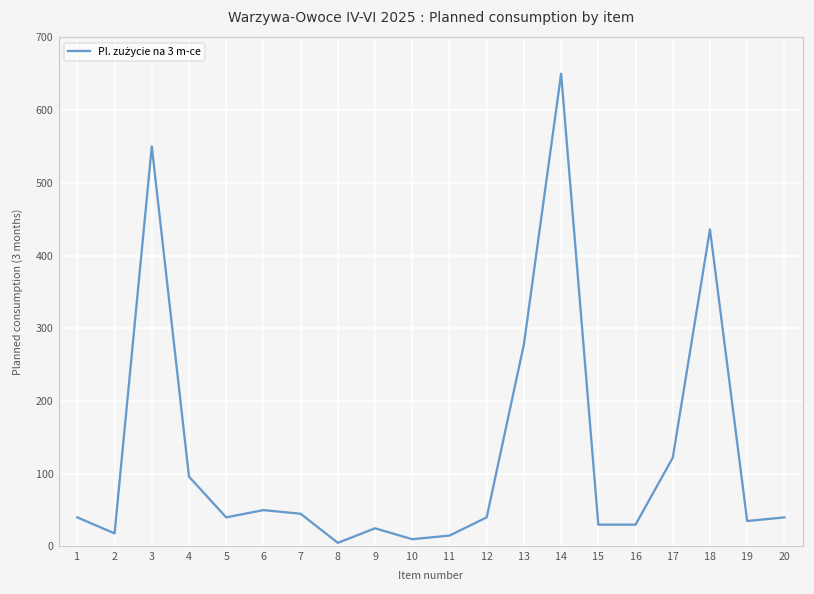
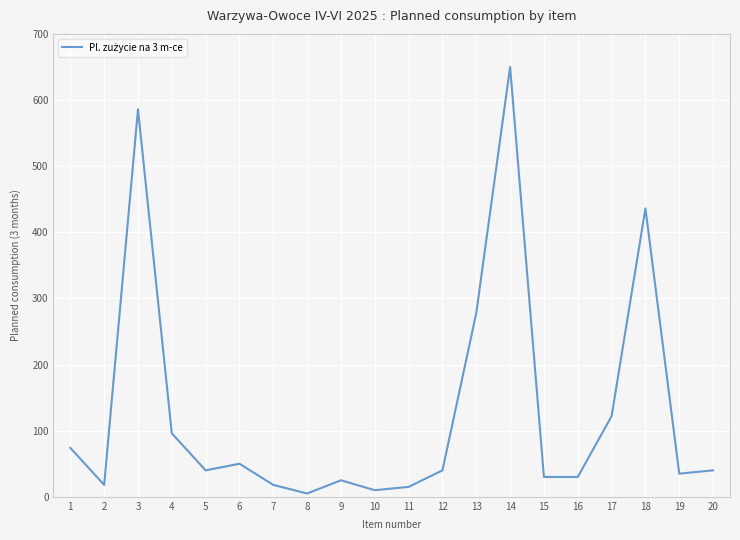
  {
-   "1": 40,
+   "1": 70,
    "2": 20,
-   "3": 550,
+   "3": 590,
    "4": 100,
    "5": 40,
    "6": 50,
-   "7": 50,
+   "7": 20,
    "8": 10,
    "9": 30,
    "10": 10,
    "11": 20,
    "12": 40,
    "13": 280,
    "14": 650,
    "15": 30,
    "16": 30,
    "17": 120,
    "18": 440,
    "19": 40,
    "20": 40
  }
